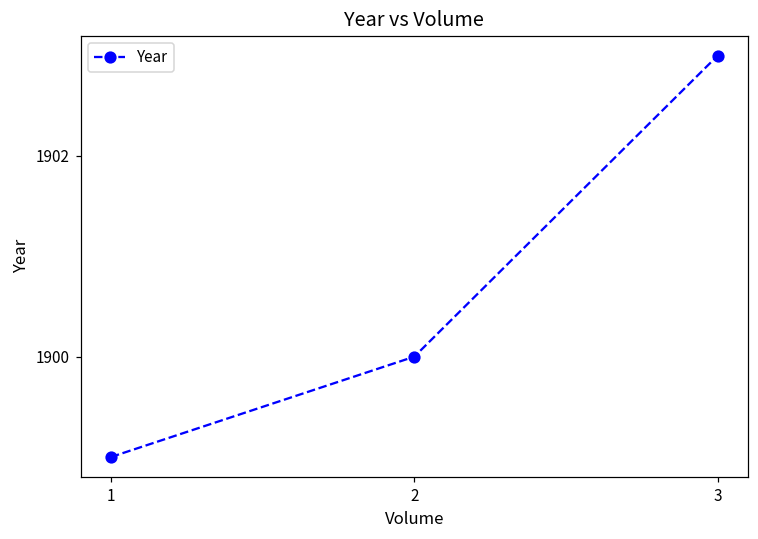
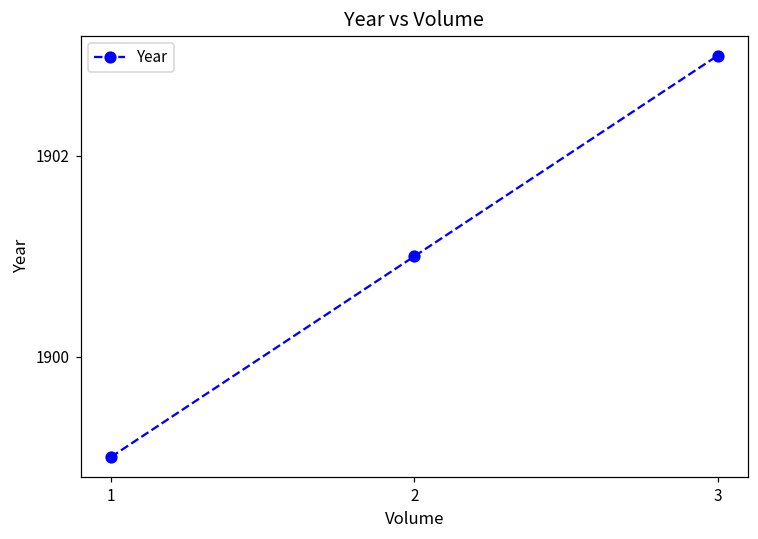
  {
    "1": 1899,
-   "2": 1900,
+   "2": 1901,
    "3": 1903
  }
